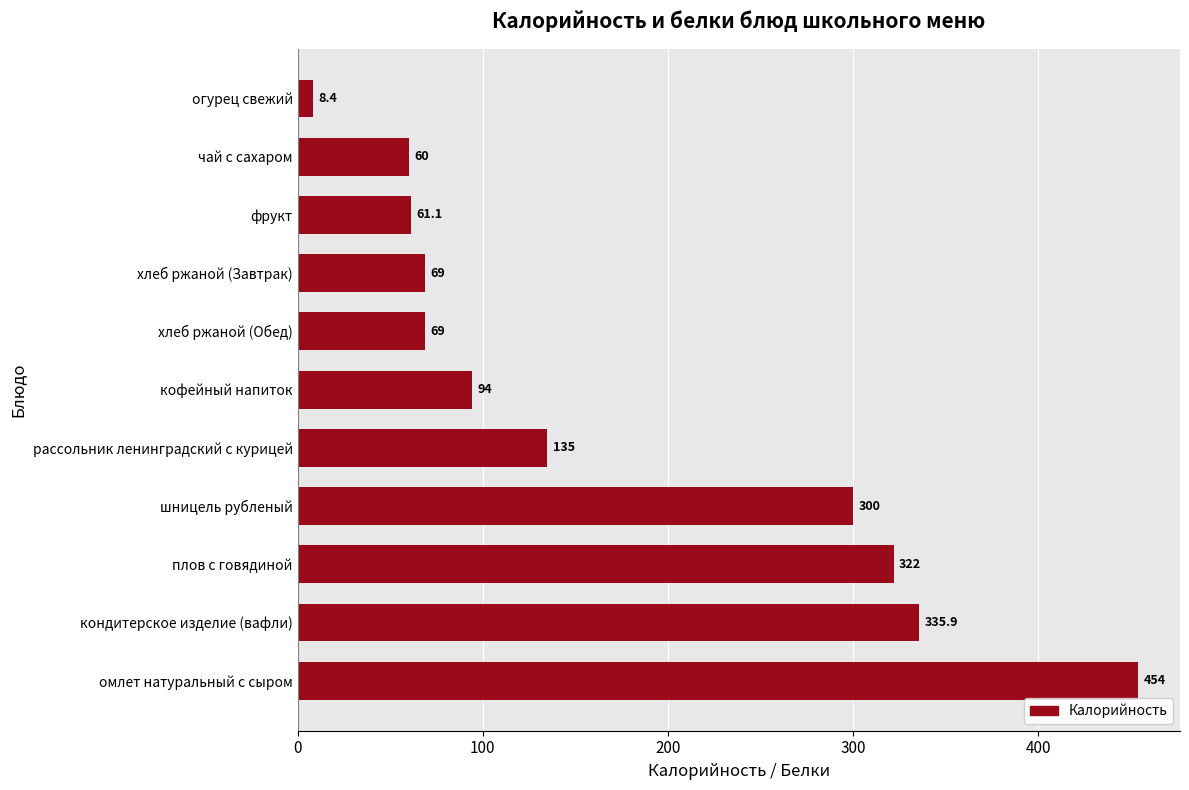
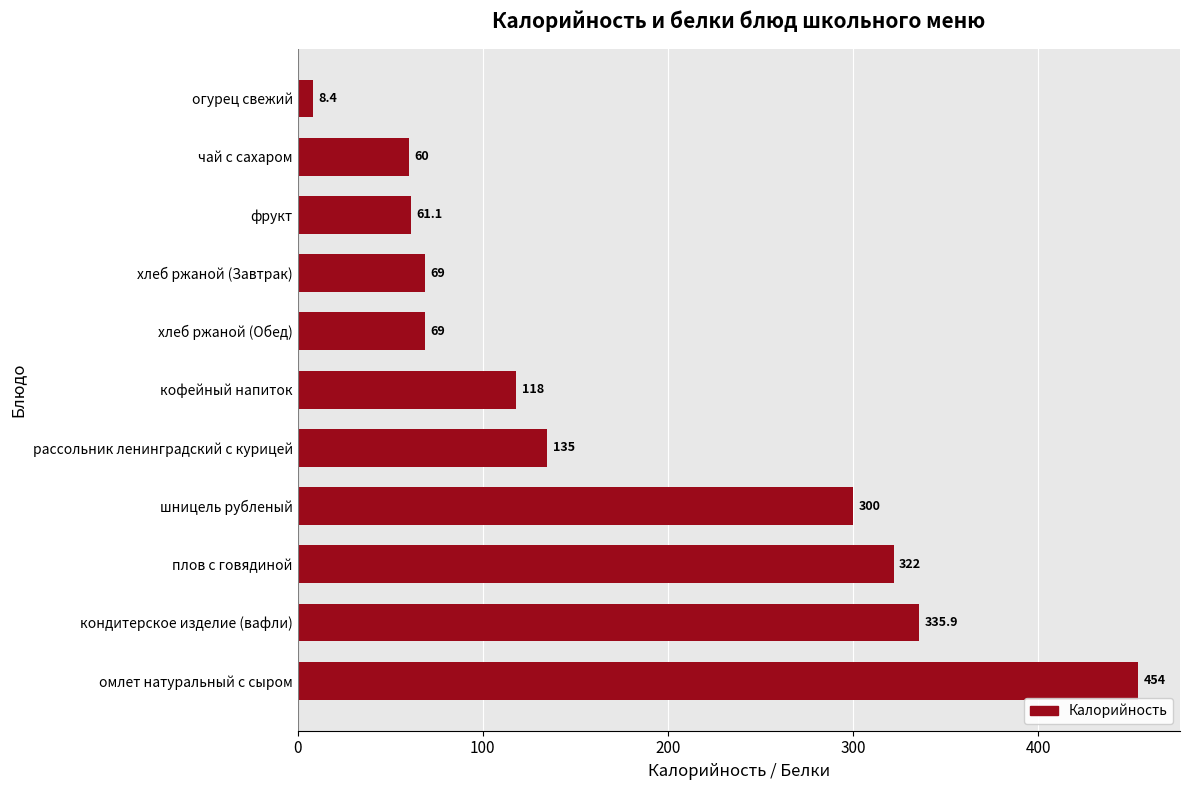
  {
    "огурец свежий": 8.4,
    "чай с сахаром": 60,
    "фрукт": 61.1,
    "хлеб ржаной (Завтрак)": 69,
    "хлеб ржаной (Обед)": 69,
-   "кофейный напиток": 94,
+   "кофейный напиток": 118,
    "рассольник ленинградский с курицей": 135,
    "шницель рубленый": 300,
    "плов с говядиной": 322,
    "кондитерское изделие (вафли)": 335.9,
    "омлет натуральный с сыром": 454
  }
